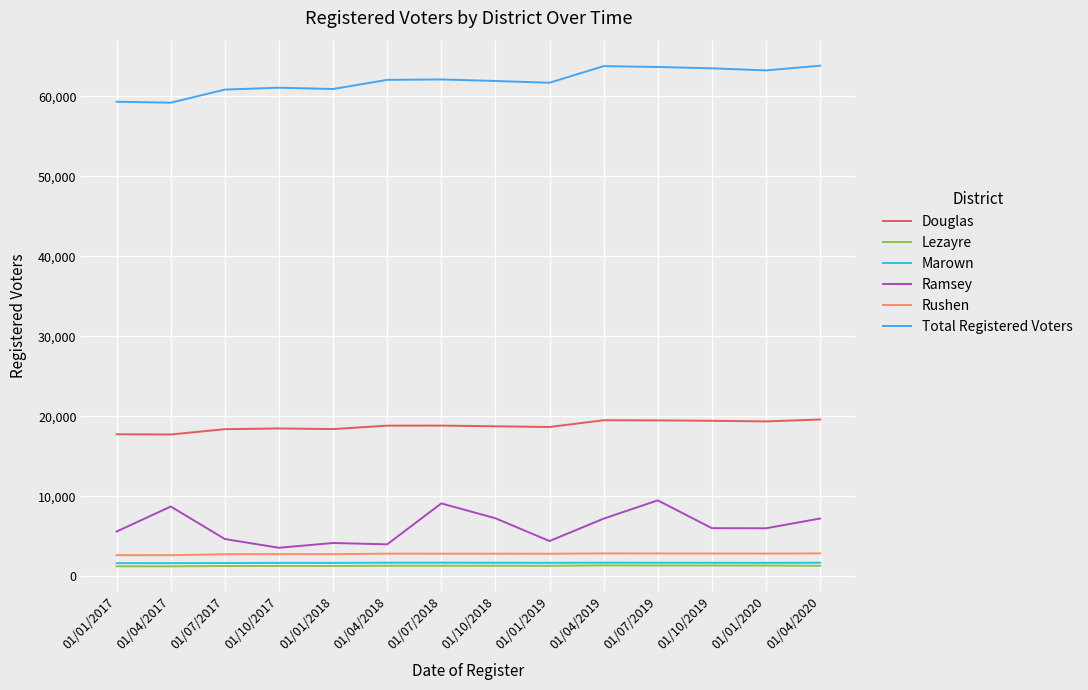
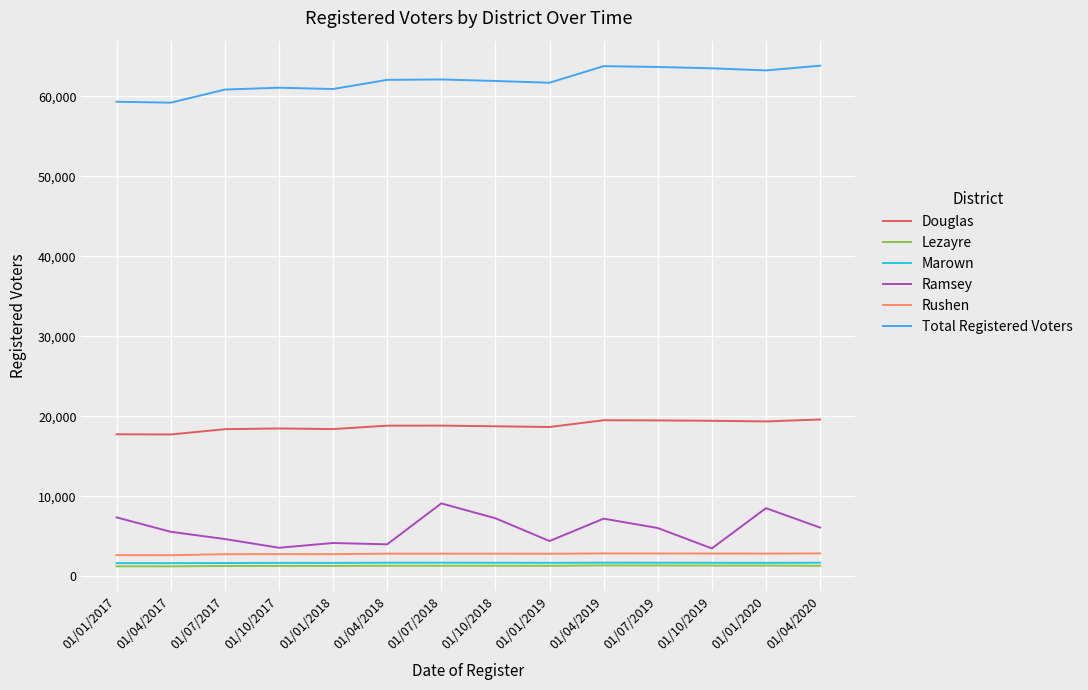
  {
    "Lezayre": {
      "01/01/2017": "1,000",
      "01/04/2017": "1,000",
      "01/07/2017": "1,000",
      "01/10/2017": "1,000",
      "01/01/2018": "1,000",
      "01/04/2018": "1,000",
      "01/07/2018": "1,000",
      "01/10/2018": "1,000",
      "01/01/2019": "1,000",
      "01/04/2019": "1,000",
      "01/07/2019": "1,000",
      "01/10/2019": "1,000",
      "01/01/2020": "1,000",
      "01/04/2020": "1,000"
    },
    "Ramsey": {
-     "01/01/2017": "6,000",
-     "01/04/2017": "9,000",
+     "01/01/2017": "7,000",
+     "01/04/2017": "6,000",
      "01/07/2017": "5,000",
      "01/10/2017": "4,000",
      "01/01/2018": "4,000",
      "01/04/2018": "4,000",
      "01/07/2018": "9,000",
      "01/10/2018": "7,000",
      "01/01/2019": "4,000",
      "01/04/2019": "7,000",
-     "01/07/2019": "10,000",
-     "01/10/2019": "6,000",
-     "01/01/2020": "6,000",
-     "01/04/2020": "7,000"
+     "01/07/2019": "6,000",
+     "01/10/2019": "4,000",
+     "01/01/2020": "9,000",
+     "01/04/2020": "6,000"
    }
  }
